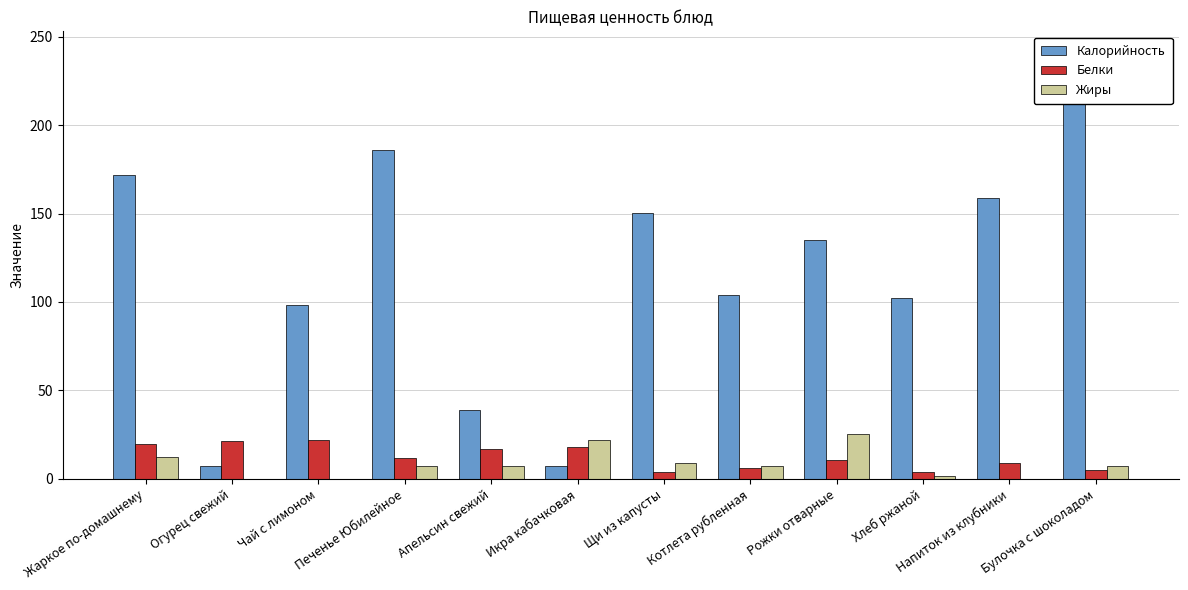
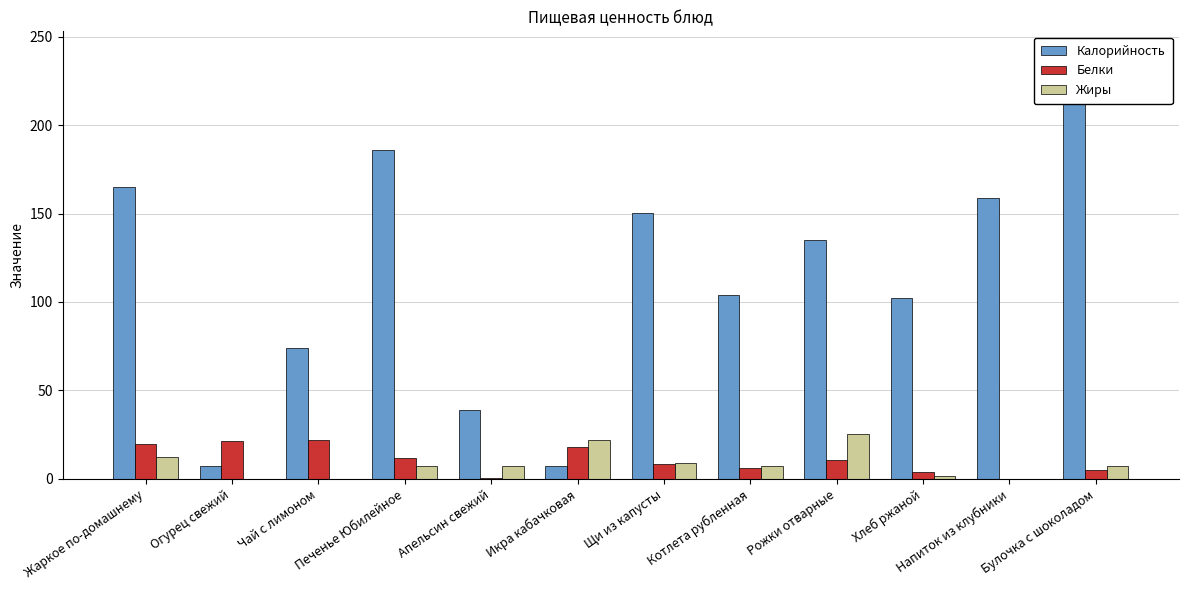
  {
    "Калорийность": {
-     "Жаркое по-домашнему": 172,
+     "Жаркое по-домашнему": 165,
      "Огурец свежий": 7,
-     "Чай с лимоном": 98,
+     "Чай с лимоном": 74,
      "Печенье Юбилейное": 186,
      "Апельсин свежий": 39,
      "Икра кабачковая": 7,
      "Щи из капусты": 151,
      "Котлета рубленная": 104,
      "Рожки отварные": 135,
      "Хлеб ржаной": 102,
      "Напиток из клубники": 159
    },
    "Белки": {
      "Жаркое по-домашнему": 20,
      "Огурец свежий": 21,
      "Чай с лимоном": 22,
      "Печенье Юбилейное": 12,
-     "Апельсин свежий": 17,
+     "Апельсин свежий": 0,
      "Икра кабачковая": 18,
-     "Щи из капусты": 4,
+     "Щи из капусты": 9,
      "Котлета рубленная": 6,
      "Рожки отварные": 10,
      "Хлеб ржаной": 4,
-     "Напиток из клубники": 9,
+     "Напиток из клубники": 0,
      "Булочка с шоколадом": 5
    },
    "Жиры": {
      "Жаркое по-домашнему": 13,
      "Чай с лимоном": 0,
      "Печенье Юбилейное": 7,
      "Апельсин свежий": 7,
      "Икра кабачковая": 22,
      "Щи из капусты": 9,
      "Котлета рубленная": 7,
      "Рожки отварные": 25,
      "Хлеб ржаной": 1,
      "Напиток из клубники": 0,
      "Булочка с шоколадом": 7
    }
  }
